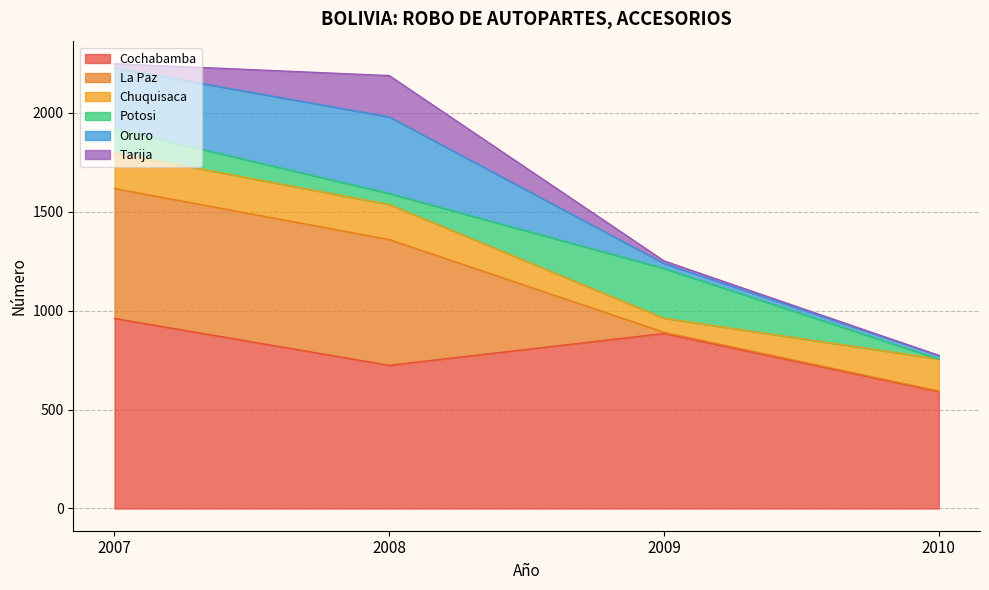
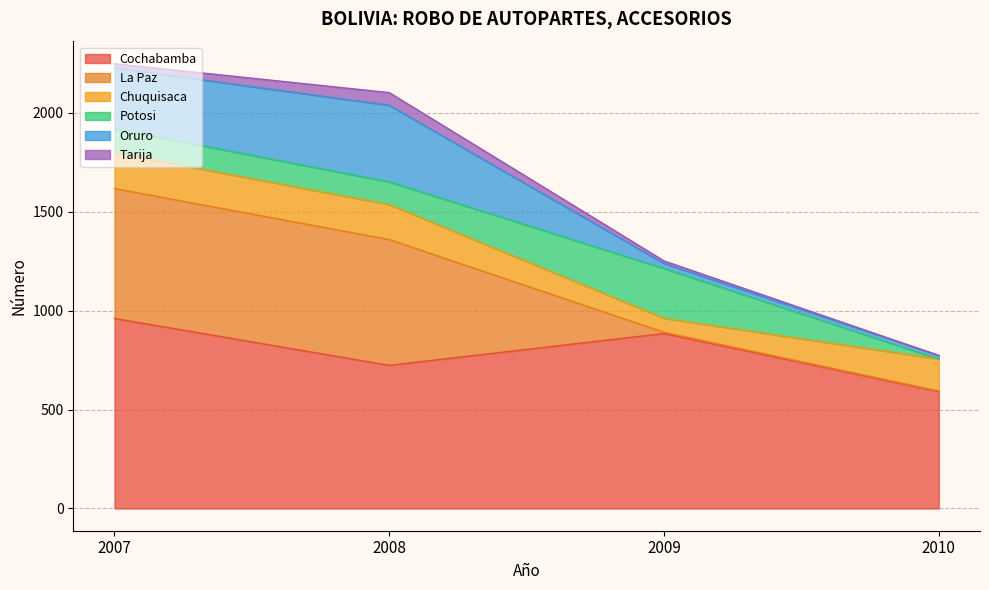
  {
    "Potosi": {
-     "2008": 60,
+     "2008": 120,
      "2009": 250
    },
    "Oruro": {
      "2008": 390,
      "2009": 30
    },
    "Tarija": {
-     "2008": 210,
+     "2008": 60,
      "2009": 10
    }
  }
